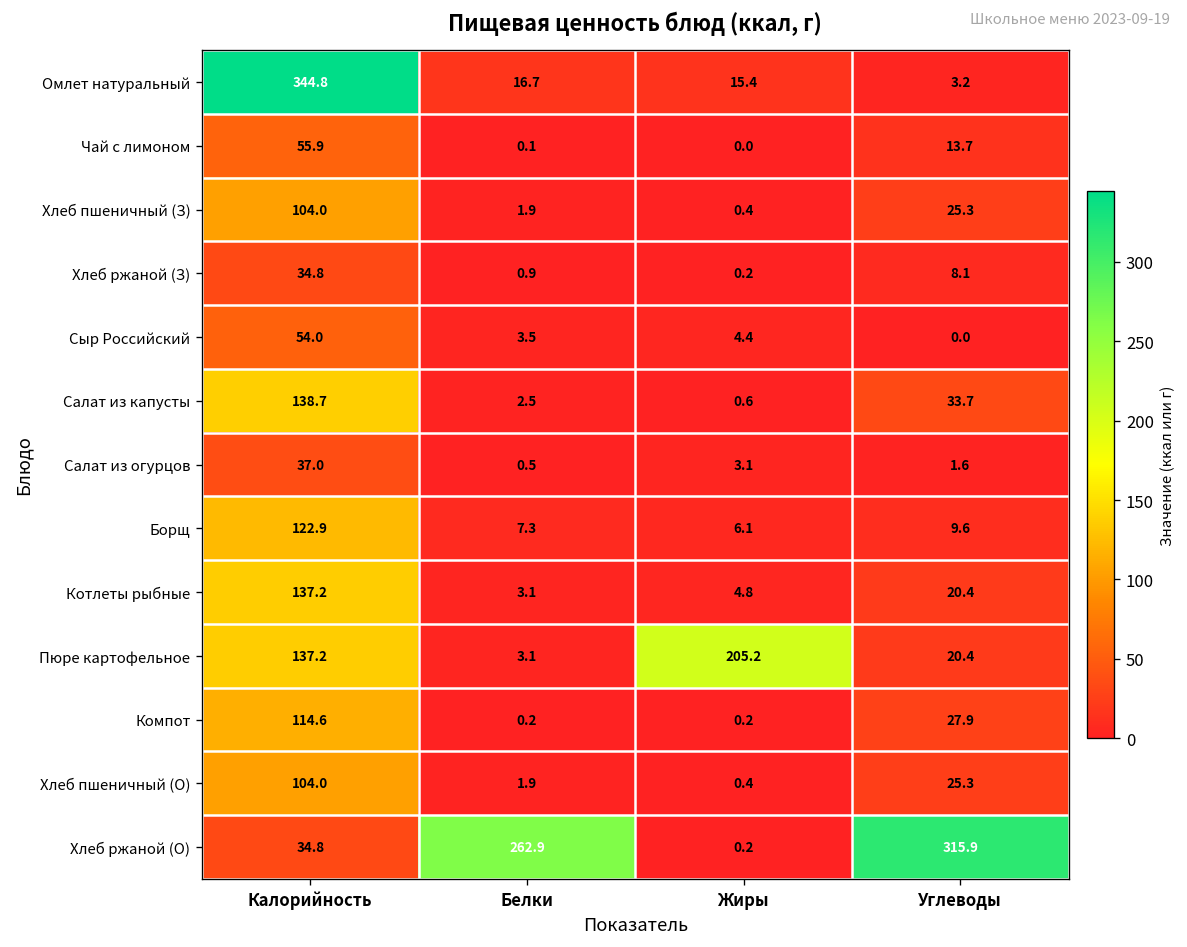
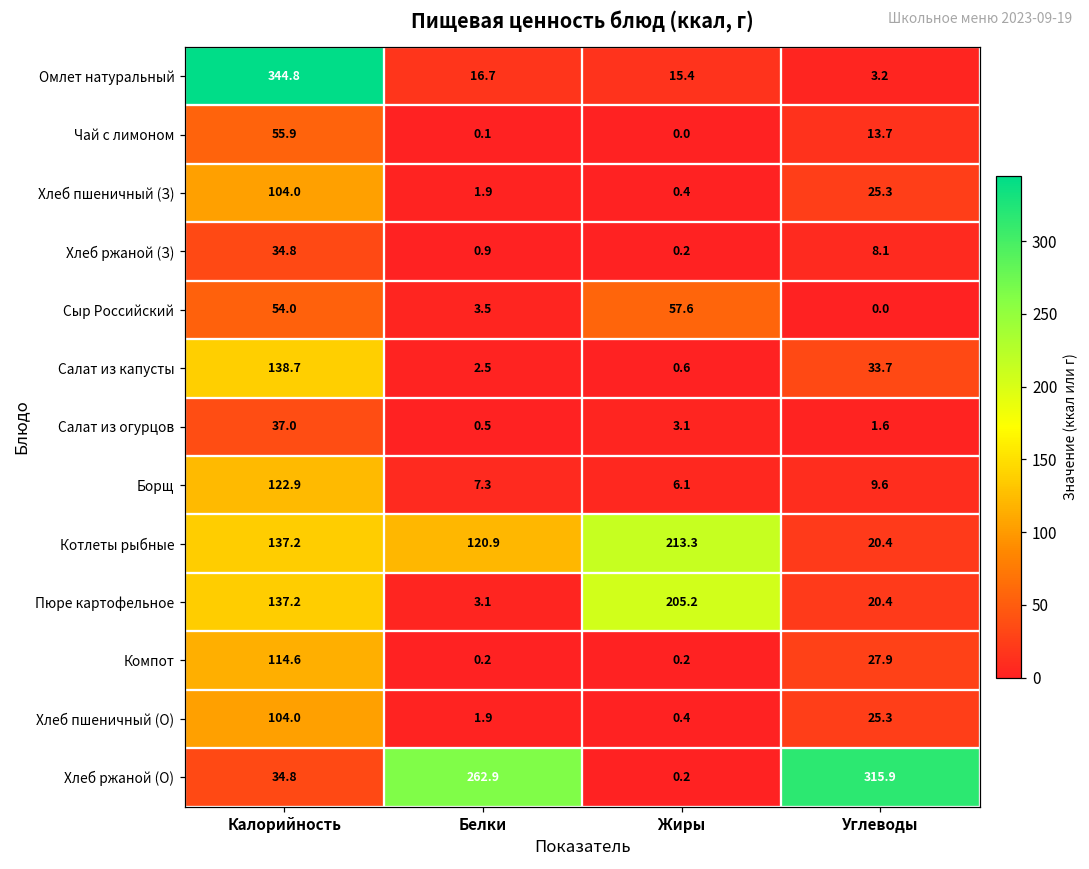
  {
    "Омлет натуральный": {
      "Калорийность": 344.8,
      "Белки": 16.7,
      "Жиры": 15.4,
      "Углеводы": 3.2
    },
    "Чай с лимоном": {
      "Калорийность": 55.9,
      "Белки": 0.1,
      "Жиры": 0.0,
      "Углеводы": 13.7
    },
    "Хлеб пшеничный (З)": {
      "Калорийность": 104.0,
      "Белки": 1.9,
      "Жиры": 0.4,
      "Углеводы": 25.3
    },
    "Хлеб ржаной (З)": {
      "Калорийность": 34.8,
      "Белки": 0.9,
      "Жиры": 0.2,
      "Углеводы": 8.1
    },
    "Сыр Российский": {
      "Калорийность": 54.0,
      "Белки": 3.5,
-     "Жиры": 4.4,
+     "Жиры": 57.6,
      "Углеводы": 0.0
    },
    "Салат из капусты": {
      "Калорийность": 138.7,
      "Белки": 2.5,
      "Жиры": 0.6,
      "Углеводы": 33.7
    },
    "Салат из огурцов": {
      "Калорийность": 37.0,
      "Белки": 0.5,
      "Жиры": 3.1,
      "Углеводы": 1.6
    },
    "Борщ": {
      "Калорийность": 122.9,
      "Белки": 7.3,
      "Жиры": 6.1,
      "Углеводы": 9.6
    },
    "Котлеты рыбные": {
      "Калорийность": 137.2,
-     "Белки": 3.1,
-     "Жиры": 4.8,
+     "Белки": 120.9,
+     "Жиры": 213.3,
      "Углеводы": 20.4
    },
    "Пюре картофельное": {
      "Калорийность": 137.2,
      "Белки": 3.1,
      "Жиры": 205.2,
      "Углеводы": 20.4
    },
    "Компот": {
      "Калорийность": 114.6,
      "Белки": 0.2,
      "Жиры": 0.2,
      "Углеводы": 27.9
    },
    "Хлеб пшеничный (О)": {
      "Калорийность": 104.0,
      "Белки": 1.9,
      "Жиры": 0.4,
      "Углеводы": 25.3
    },
    "Хлеб ржаной (О)": {
      "Калорийность": 34.8,
      "Белки": 262.9,
      "Жиры": 0.2,
      "Углеводы": 315.9
    }
  }
